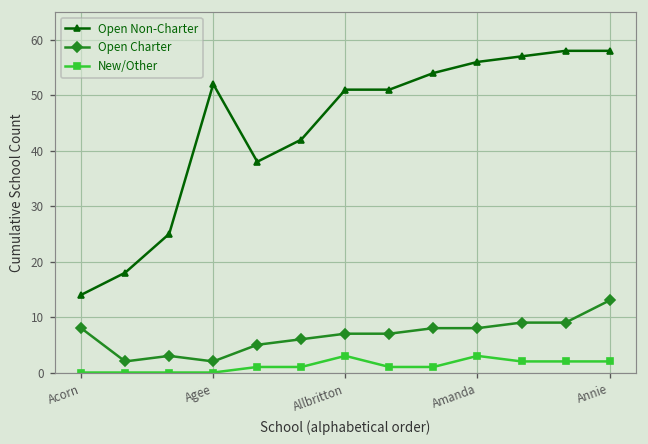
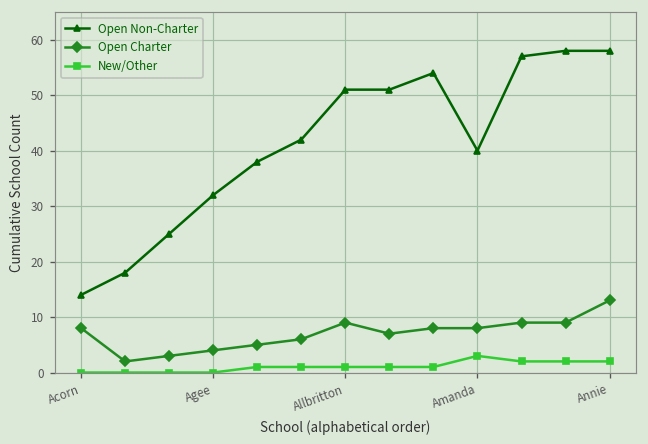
  {
    "Open Non-Charter": {
      "Acorn": 14,
-     "Agee": 52,
+     "Agee": 32,
      "Allbritton": 51,
-     "Amanda": 56,
+     "Amanda": 40,
      "Annie": 58
    },
    "Open Charter": {
      "Acorn": 8,
-     "Agee": 2,
-     "Allbritton": 7,
+     "Agee": 4,
+     "Allbritton": 9,
      "Amanda": 8,
      "Annie": 13
    },
    "New/Other": {
      "Acorn": 0,
      "Agee": 0,
-     "Allbritton": 3,
+     "Allbritton": 1,
      "Amanda": 3,
      "Annie": 2
    }
  }
